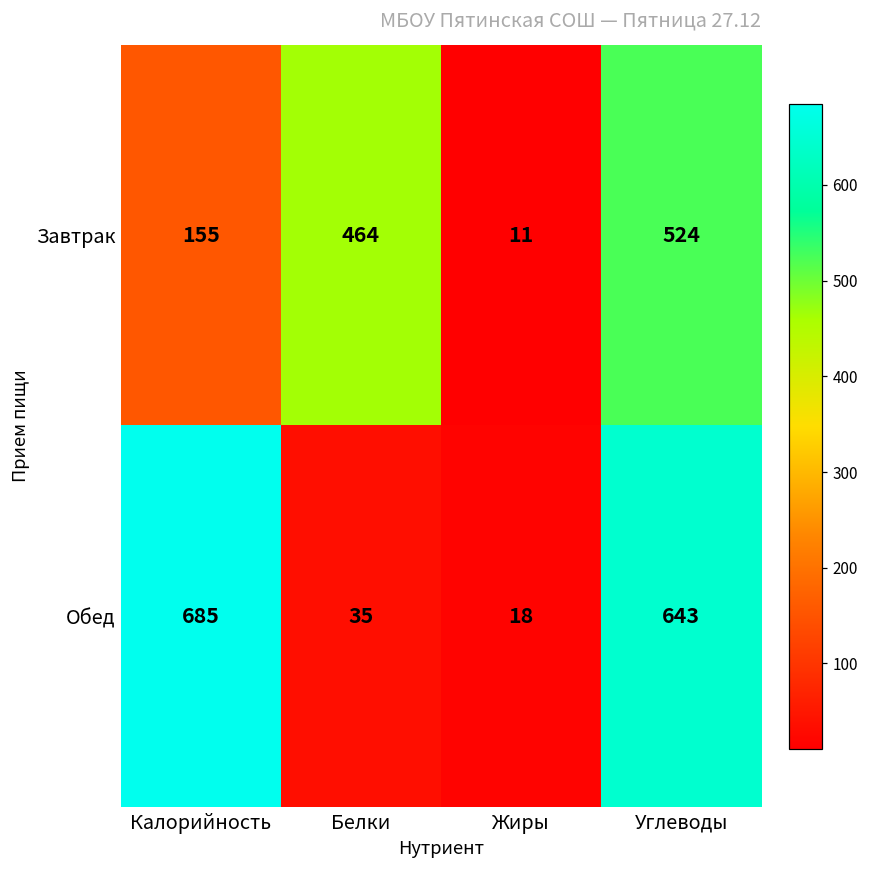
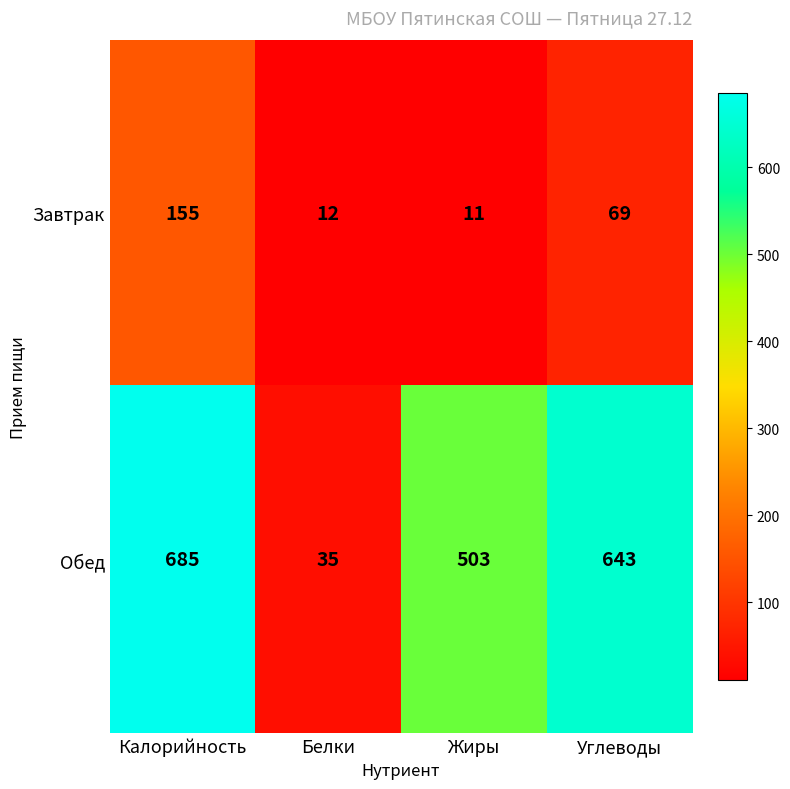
  {
    "Завтрак": {
      "Калорийность": 155,
-     "Белки": 464,
+     "Белки": 12,
      "Жиры": 11,
-     "Углеводы": 524
+     "Углеводы": 69
    },
    "Обед": {
      "Калорийность": 685,
      "Белки": 35,
-     "Жиры": 18,
+     "Жиры": 503,
      "Углеводы": 643
    }
  }
